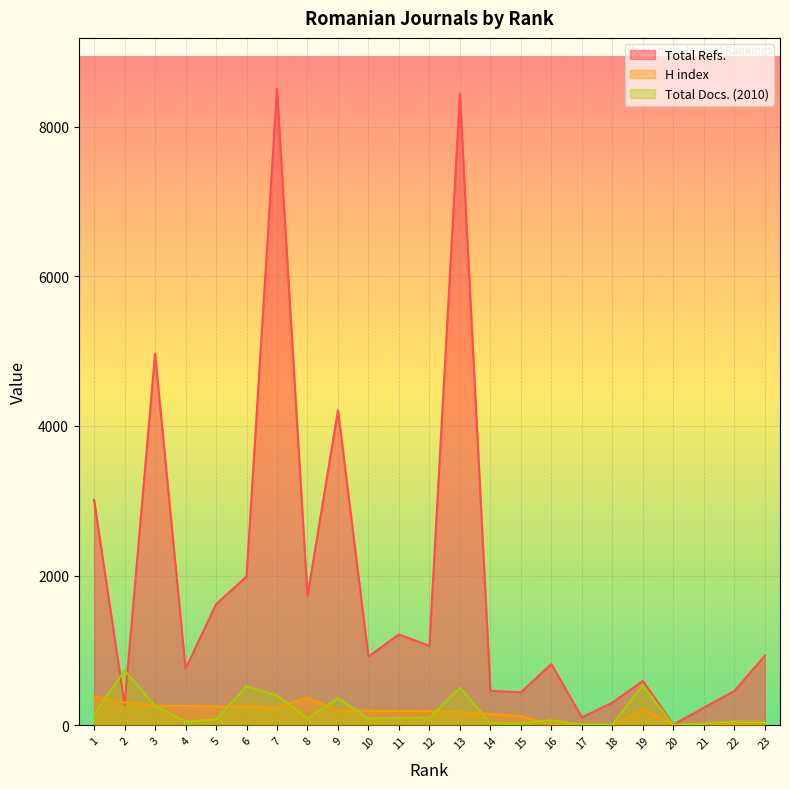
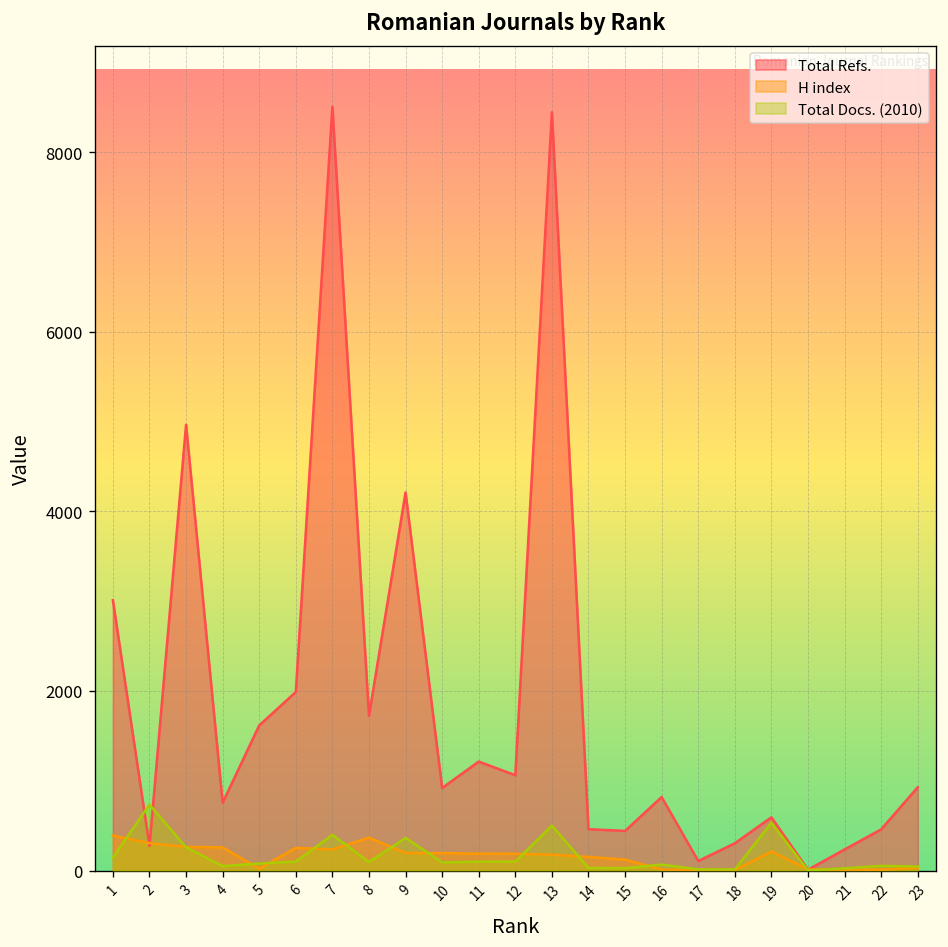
  {
    "Total Refs.": {
      "1": 3000,
      "3": 5000,
      "4": 800,
      "5": 1600,
      "6": 2000,
      "7": 8500,
      "8": 1700,
      "9": 4200,
      "10": 900,
      "11": 1200,
      "12": 1100,
      "13": 8400,
      "14": 500,
      "15": 400,
      "16": 800,
      "17": 100,
      "18": 300,
      "19": 600,
      "21": 200,
      "22": 500,
      "23": 900
    },
    "H index": {
      "1": 400,
      "4": 300,
-     "5": 300,
+     "5": 0,
      "6": 300,
      "7": 200,
      "8": 400,
      "9": 200,
      "10": 200,
      "11": 200,
      "12": 200,
      "13": 200,
      "14": 200,
      "15": 100,
      "16": 0,
      "19": 200,
      "22": 0
    },
    "Total Docs. (2010)": {
      "1": 100,
      "2": 700,
      "4": 0,
      "5": 100,
-     "6": 500,
+     "6": 100,
      "7": 400,
      "8": 100,
      "9": 400,
      "10": 100,
      "11": 100,
      "12": 100,
      "13": 500,
      "14": 0,
      "15": 0,
      "16": 100,
      "19": 500,
      "22": 100
    }
  }
